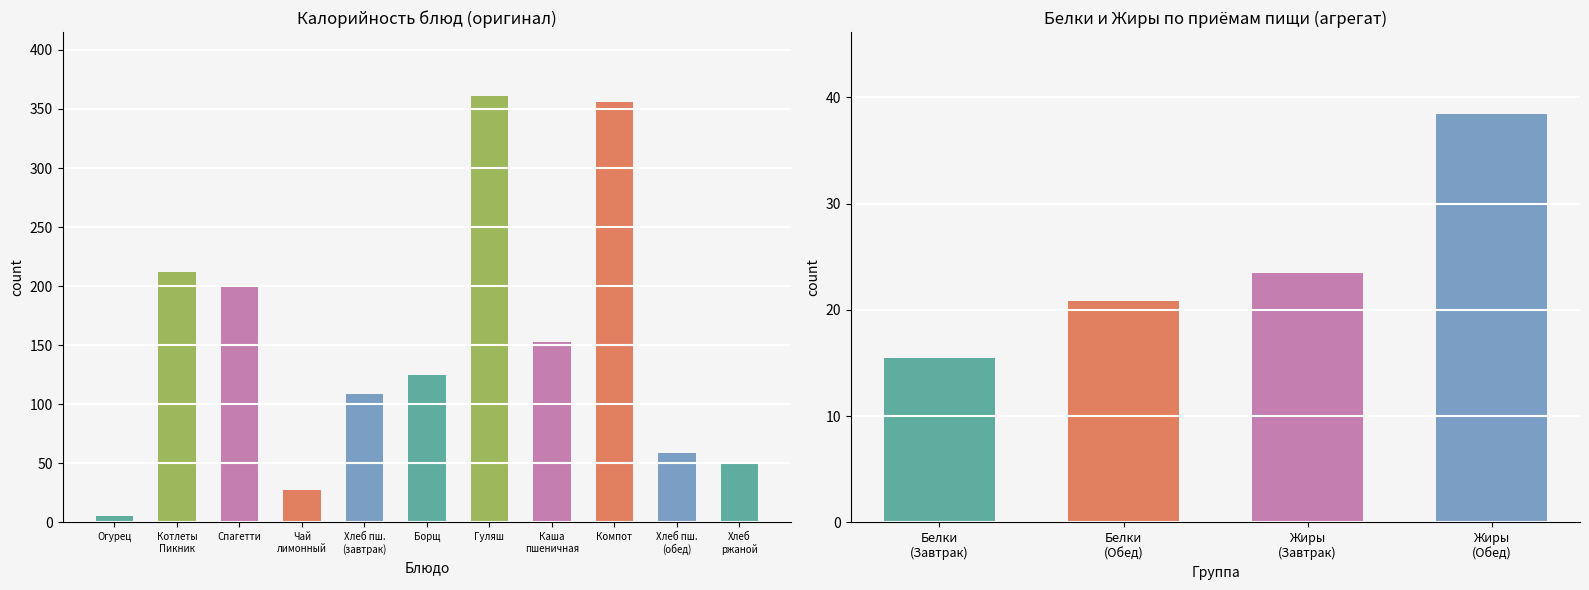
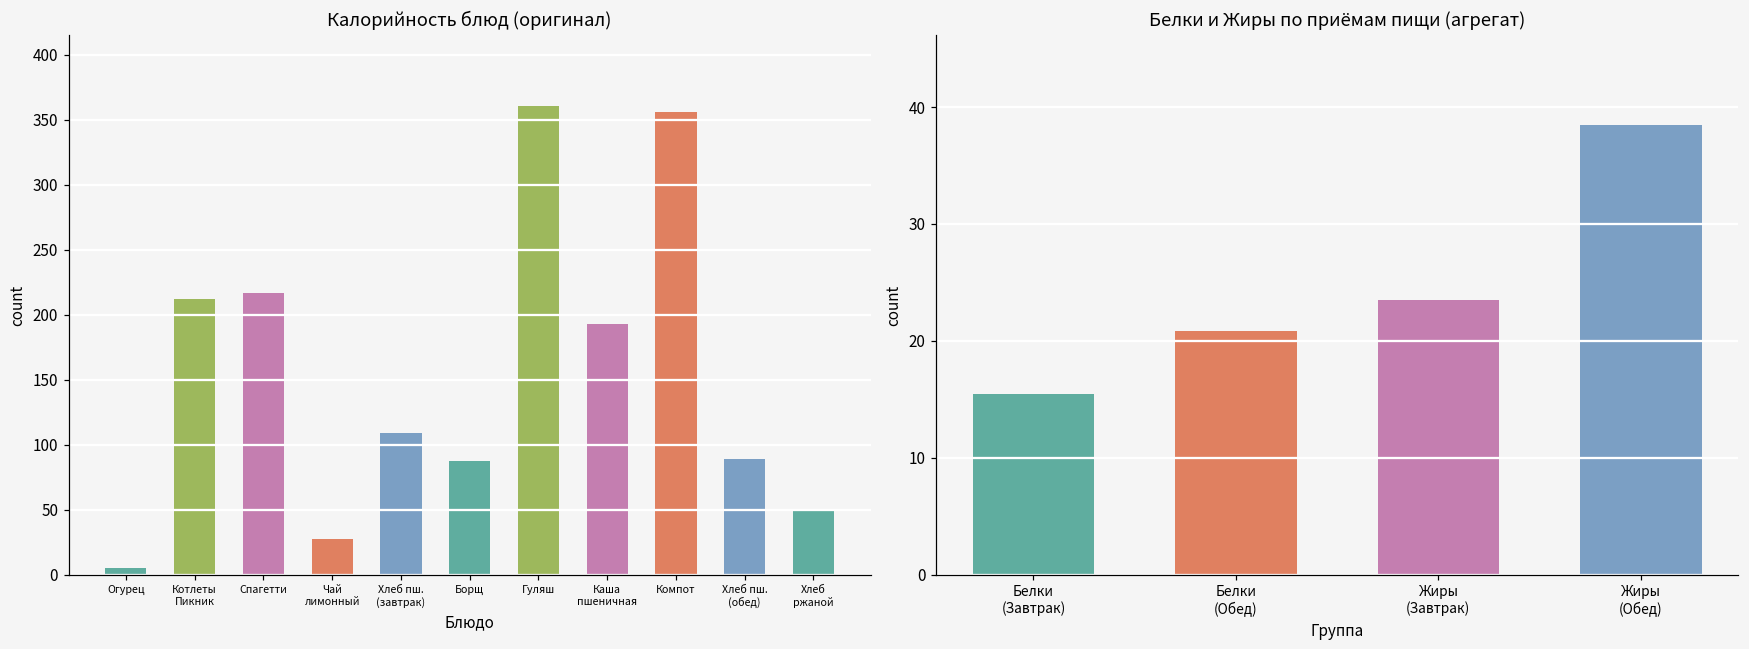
  {
    "Калорийность блюд (оригинал)": {
      "Огурец": 5,
      "Котлеты Пикник": 212,
-     "Спагетти": 200,
+     "Спагетти": 217,
      "Чай лимонный": 27,
      "Хлеб пш. (завтрак)": 109,
-     "Борщ": 125,
+     "Борщ": 87,
      "Гуляш": 361,
-     "Каша пшеничная": 153,
+     "Каша пшеничная": 193,
      "Компот": 356,
-     "Хлеб пш. (обед)": 59,
+     "Хлеб пш. (обед)": 89,
      "Хлеб ржаной": 50
    },
    "Белки и Жиры по приёмам пищи (агрегат)": {
      "Белки (Завтрак)": 15.5,
      "Белки (Обед)": 20.8,
      "Жиры (Завтрак)": 23.5,
      "Жиры (Обед)": 38.4
    }
  }
